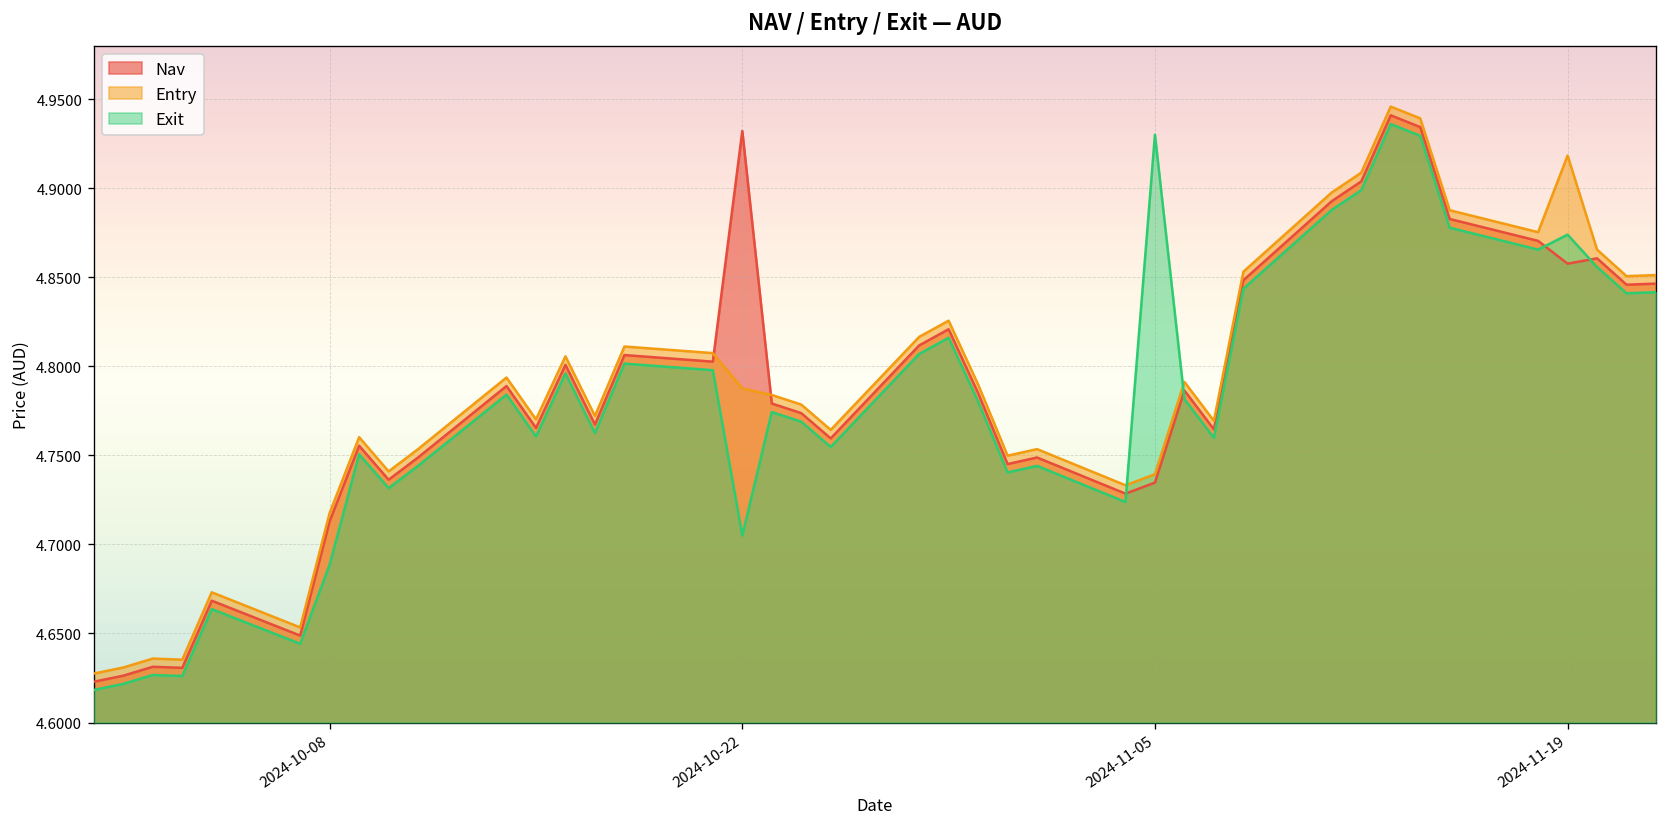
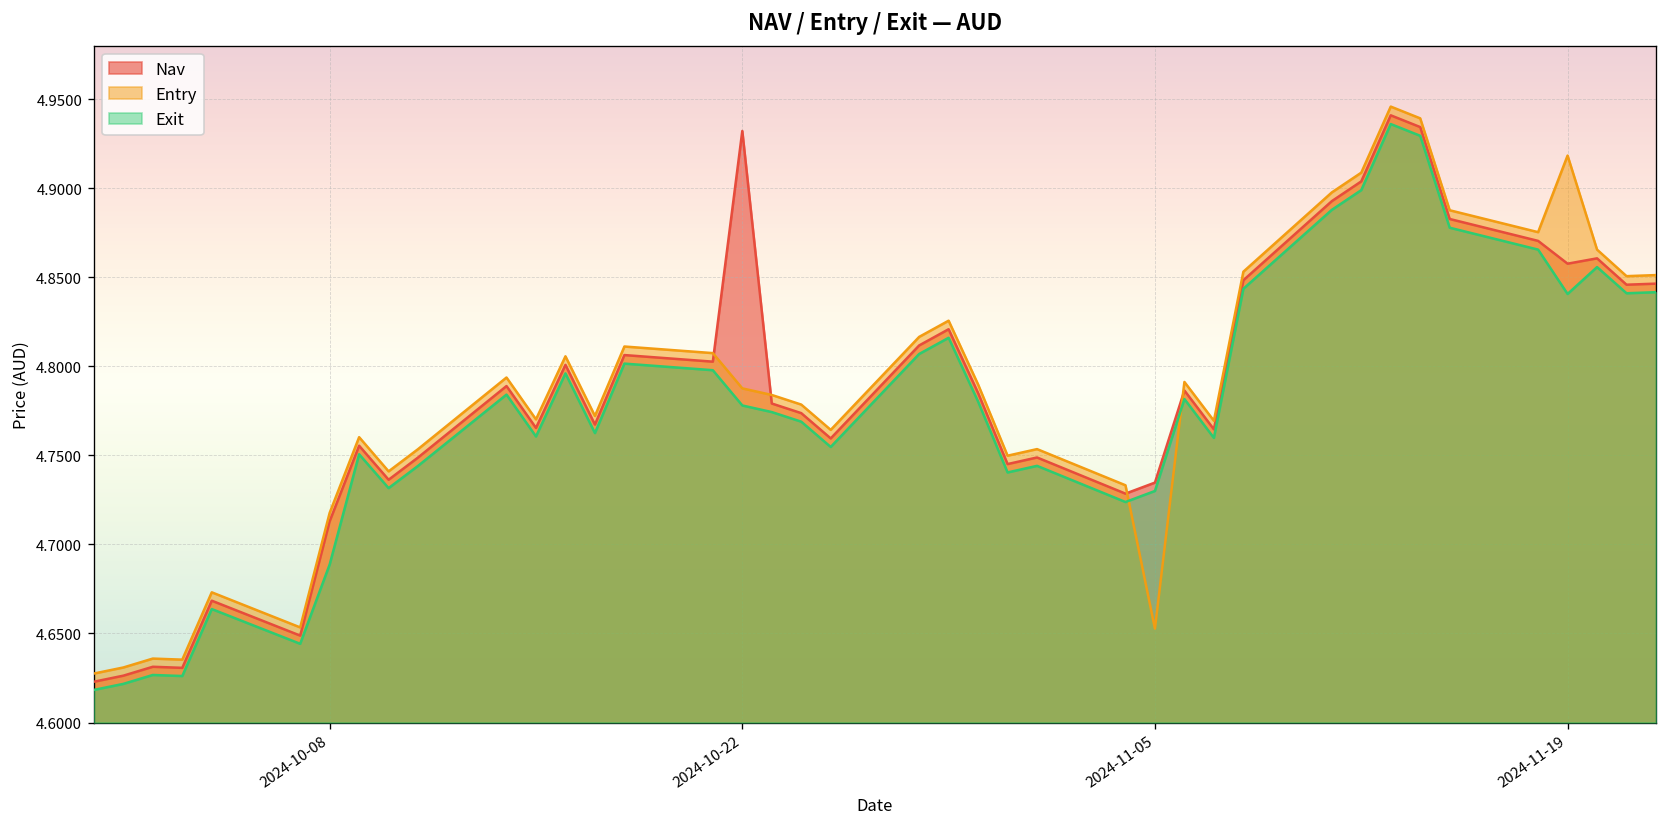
  {
    "Nav": {
      "2024-10-08": 4.713,
      "2024-10-22": 4.932,
      "2024-11-05": 4.735,
      "2024-11-19": 4.858
    },
    "Entry": {
      "2024-10-08": 4.718,
      "2024-10-22": 4.788,
-     "2024-11-05": 4.739,
+     "2024-11-05": 4.653,
      "2024-11-19": 4.918
    },
    "Exit": {
      "2024-10-08": 4.689,
-     "2024-10-22": 4.705,
-     "2024-11-05": 4.93,
-     "2024-11-19": 4.874
+     "2024-10-22": 4.778,
+     "2024-11-05": 4.73,
+     "2024-11-19": 4.841
    }
  }
